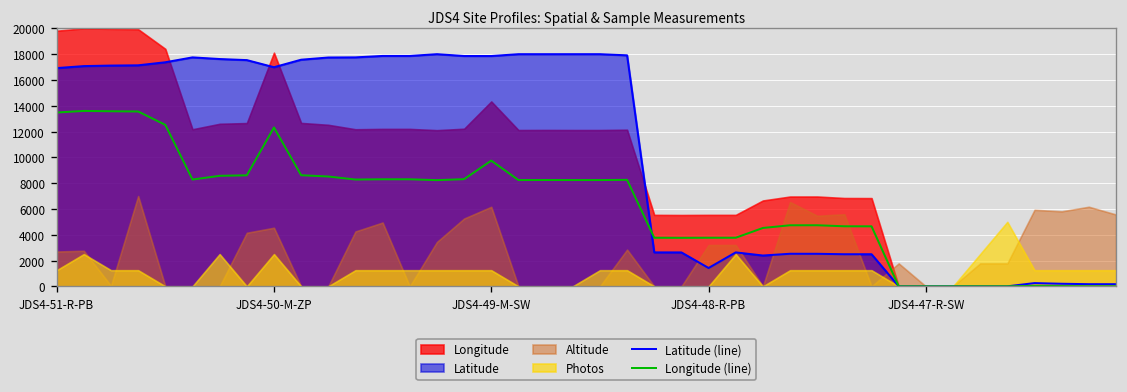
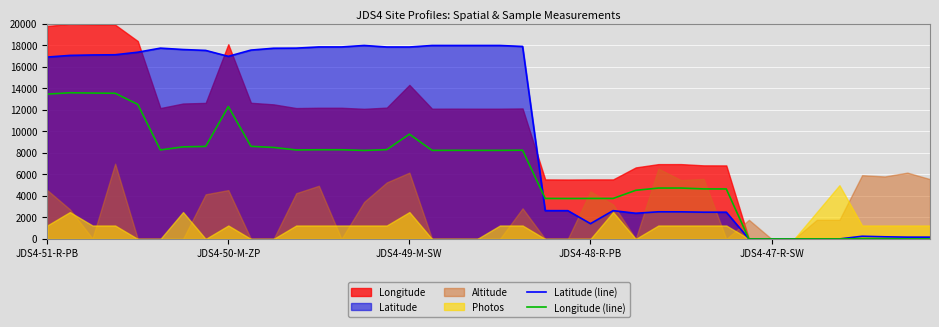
  {
    "Longitude": {
      "JDS4-51-R-PB": 19800,
      "JDS4-50-M-ZP": 18100,
      "JDS4-49-M-SW": 14300,
      "JDS4-48-R-PB": 5500
    },
    "Latitude": {
      "JDS4-51-R-PB": 16900,
      "JDS4-50-M-ZP": 17000,
      "JDS4-49-M-SW": 17900,
      "JDS4-48-R-PB": 1400
    },
    "Longitude (line)": {
      "JDS4-51-R-PB": 13500,
      "JDS4-50-M-ZP": 12300,
      "JDS4-49-M-SW": 9700,
      "JDS4-48-R-PB": 3800
    },
    "Altitude": {
-     "JDS4-51-R-PB": 2700,
+     "JDS4-51-R-PB": 4500,
      "JDS4-50-M-ZP": 4500,
      "JDS4-49-M-SW": 6200,
-     "JDS4-48-R-PB": 3200
+     "JDS4-48-R-PB": 4400
    },
    "Photos": {
      "JDS4-51-R-PB": 1300,
-     "JDS4-50-M-ZP": 2500,
-     "JDS4-49-M-SW": 1300,
+     "JDS4-50-M-ZP": 1300,
+     "JDS4-49-M-SW": 2500,
      "JDS4-48-R-PB": 0
    }
  }
